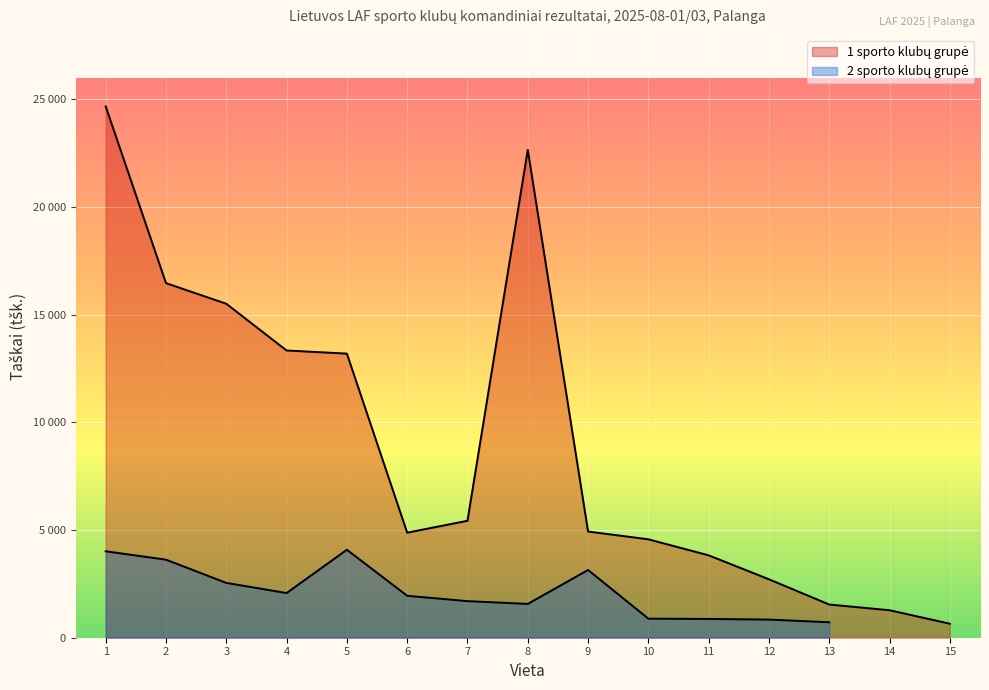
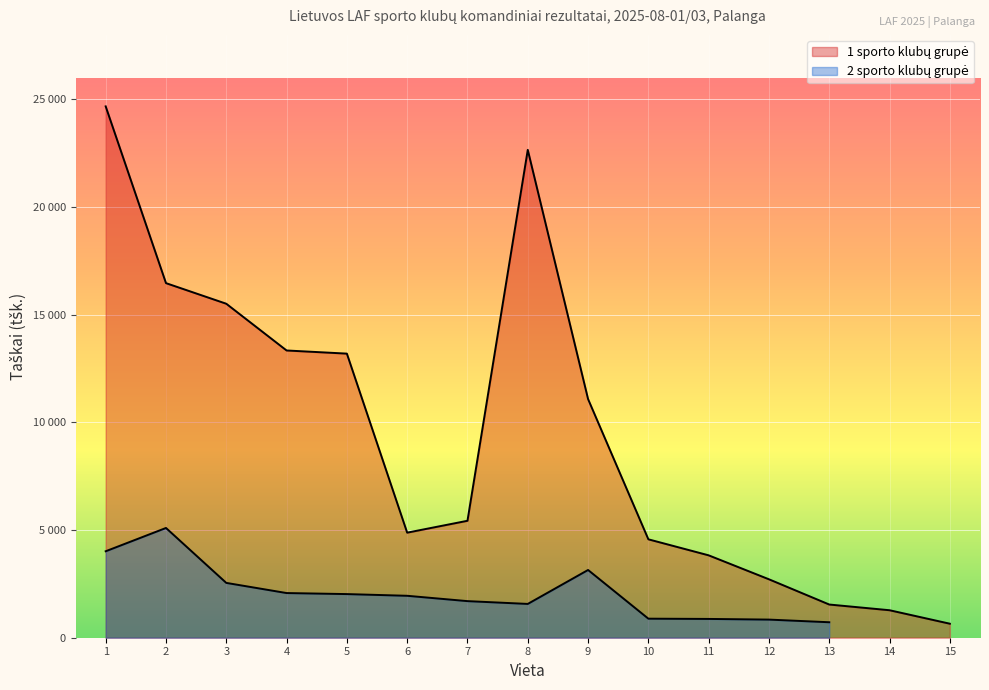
  {
    "1 sporto klubų grupė": {
      "1": 24700,
      "2": 16500,
      "3": 15500,
      "4": 13300,
      "5": 13200,
      "6": 4900,
      "7": 5400,
      "8": 22700,
-     "9": 4900,
+     "9": 11100,
      "10": 4600,
      "11": 3800,
      "12": 2700,
      "13": 1500,
      "14": 1300,
      "15": 700
    },
    "2 sporto klubų grupė": {
      "1": 4000,
-     "2": 3600,
+     "2": 5100,
      "3": 2500,
      "4": 2100,
-     "5": 4100,
+     "5": 2000,
      "6": 1900,
      "7": 1700,
      "8": 1600,
      "9": 3100,
      "10": 900,
      "11": 900,
      "12": 800,
      "13": 700
    }
  }
